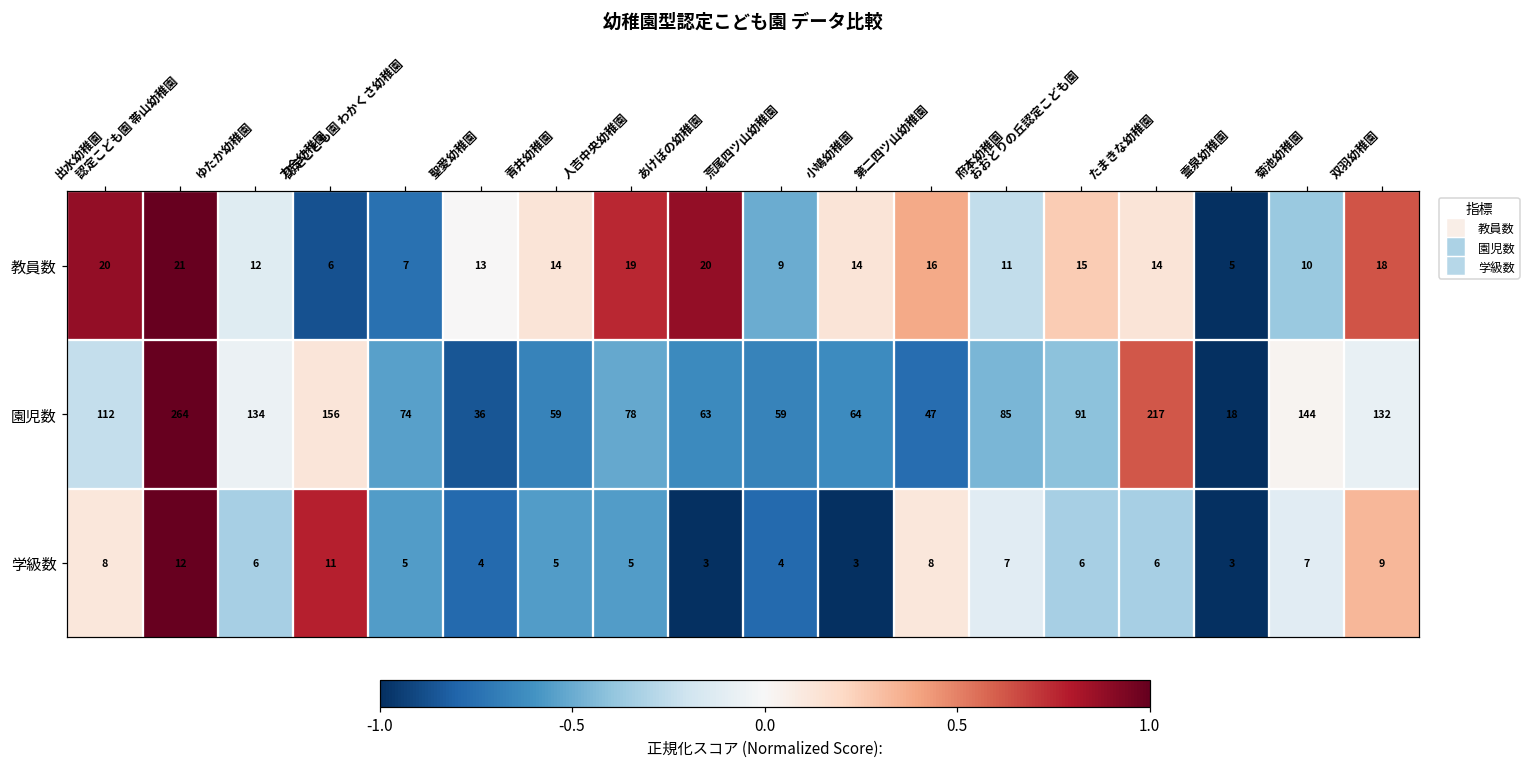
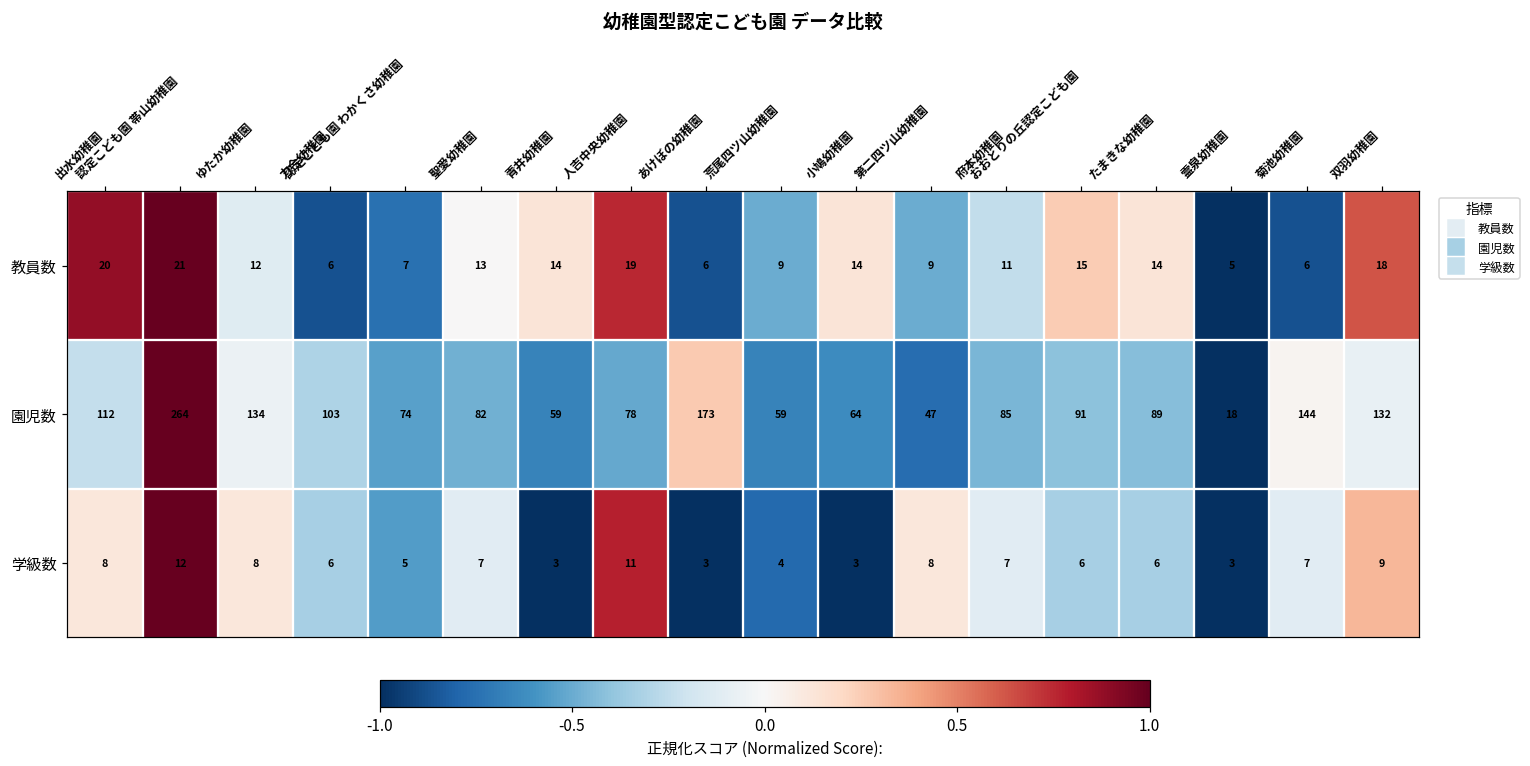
  {
    "教員数": {
      "出水幼稚園": 20,
      "認定こども園 帯山幼稚園": 21,
      "ゆたか幼稚園": 12,
      "力合幼稚園": 6,
      "認定こども園 わかくさ幼稚園": 7,
      "聖愛幼稚園": 13,
      "青井幼稚園": 14,
      "人吉中央幼稚園": 19,
-     "あけぼの幼稚園": 20,
+     "あけぼの幼稚園": 6,
      "荒尾四ツ山幼稚園": 9,
      "小鳩幼稚園": 14,
-     "第二四ツ山幼稚園": 16,
+     "第二四ツ山幼稚園": 9,
      "府本幼稚園": 11,
      "おおとりの丘認定こども園": 15,
      "たまきな幼稚園": 14,
      "霊泉幼稚園": 5,
-     "菊池幼稚園": 10,
+     "菊池幼稚園": 6,
      "双羽幼稚園": 18
    },
    "園児数": {
      "出水幼稚園": 112,
      "認定こども園 帯山幼稚園": 264,
      "ゆたか幼稚園": 134,
-     "力合幼稚園": 156,
+     "力合幼稚園": 103,
      "認定こども園 わかくさ幼稚園": 74,
-     "聖愛幼稚園": 36,
+     "聖愛幼稚園": 82,
      "青井幼稚園": 59,
      "人吉中央幼稚園": 78,
-     "あけぼの幼稚園": 63,
+     "あけぼの幼稚園": 173,
      "荒尾四ツ山幼稚園": 59,
      "小鳩幼稚園": 64,
      "第二四ツ山幼稚園": 47,
      "府本幼稚園": 85,
      "おおとりの丘認定こども園": 91,
-     "たまきな幼稚園": 217,
+     "たまきな幼稚園": 89,
      "霊泉幼稚園": 18,
      "菊池幼稚園": 144,
      "双羽幼稚園": 132
    },
    "学級数": {
      "出水幼稚園": 8,
      "認定こども園 帯山幼稚園": 12,
-     "ゆたか幼稚園": 6,
-     "力合幼稚園": 11,
+     "ゆたか幼稚園": 8,
+     "力合幼稚園": 6,
      "認定こども園 わかくさ幼稚園": 5,
-     "聖愛幼稚園": 4,
-     "青井幼稚園": 5,
-     "人吉中央幼稚園": 5,
+     "聖愛幼稚園": 7,
+     "青井幼稚園": 3,
+     "人吉中央幼稚園": 11,
      "あけぼの幼稚園": 3,
      "荒尾四ツ山幼稚園": 4,
      "小鳩幼稚園": 3,
      "第二四ツ山幼稚園": 8,
      "府本幼稚園": 7,
      "おおとりの丘認定こども園": 6,
      "たまきな幼稚園": 6,
      "霊泉幼稚園": 3,
      "菊池幼稚園": 7,
      "双羽幼稚園": 9
    }
  }
